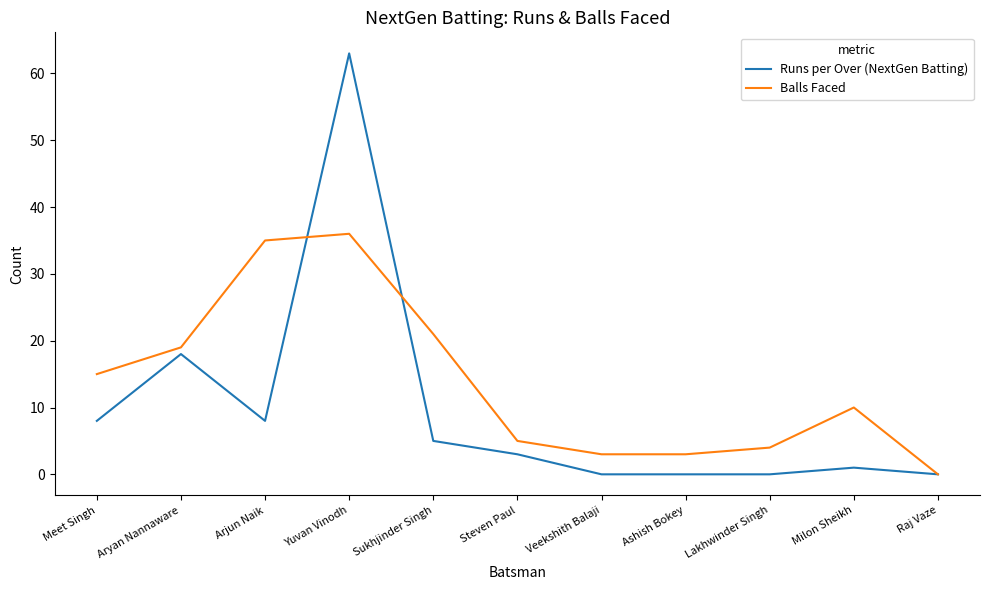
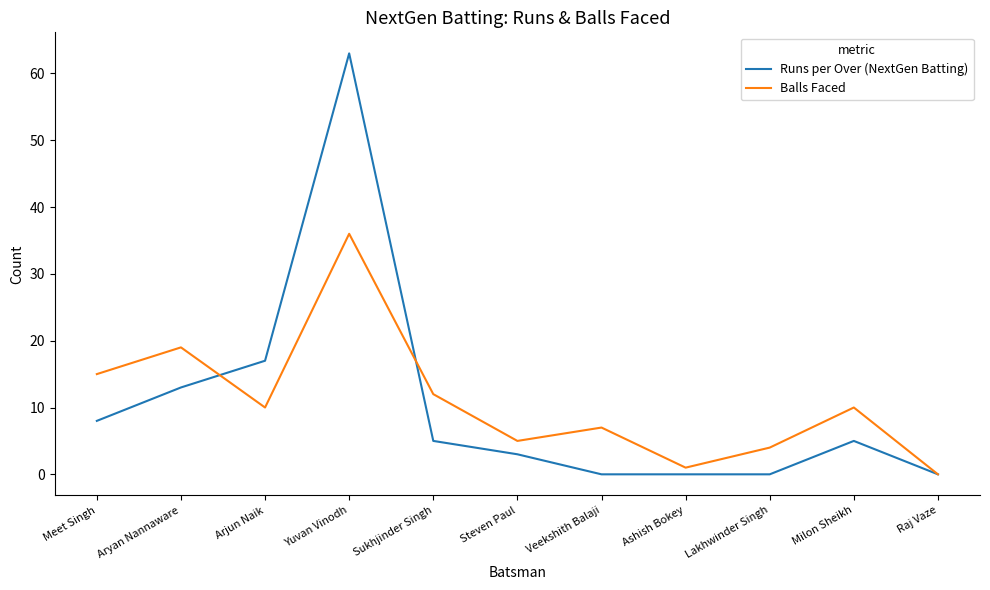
  {
    "Runs per Over (NextGen Batting)": {
      "Meet Singh": 8,
-     "Aryan Nannaware": 18,
-     "Arjun Naik": 8,
+     "Aryan Nannaware": 13,
+     "Arjun Naik": 17,
      "Yuvan Vinodh": 63,
      "Sukhjinder Singh": 5,
      "Steven Paul": 3,
      "Veekshith Balaji": 0,
      "Ashish Bokey": 0,
      "Lakhwinder Singh": 0,
-     "Milon Sheikh": 1
+     "Milon Sheikh": 5
    },
    "Balls Faced": {
      "Meet Singh": 15,
      "Aryan Nannaware": 19,
-     "Arjun Naik": 35,
+     "Arjun Naik": 10,
      "Yuvan Vinodh": 36,
-     "Sukhjinder Singh": 21,
+     "Sukhjinder Singh": 12,
      "Steven Paul": 5,
-     "Veekshith Balaji": 3,
-     "Ashish Bokey": 3,
+     "Veekshith Balaji": 7,
+     "Ashish Bokey": 1,
      "Lakhwinder Singh": 4,
      "Milon Sheikh": 10
    }
  }
